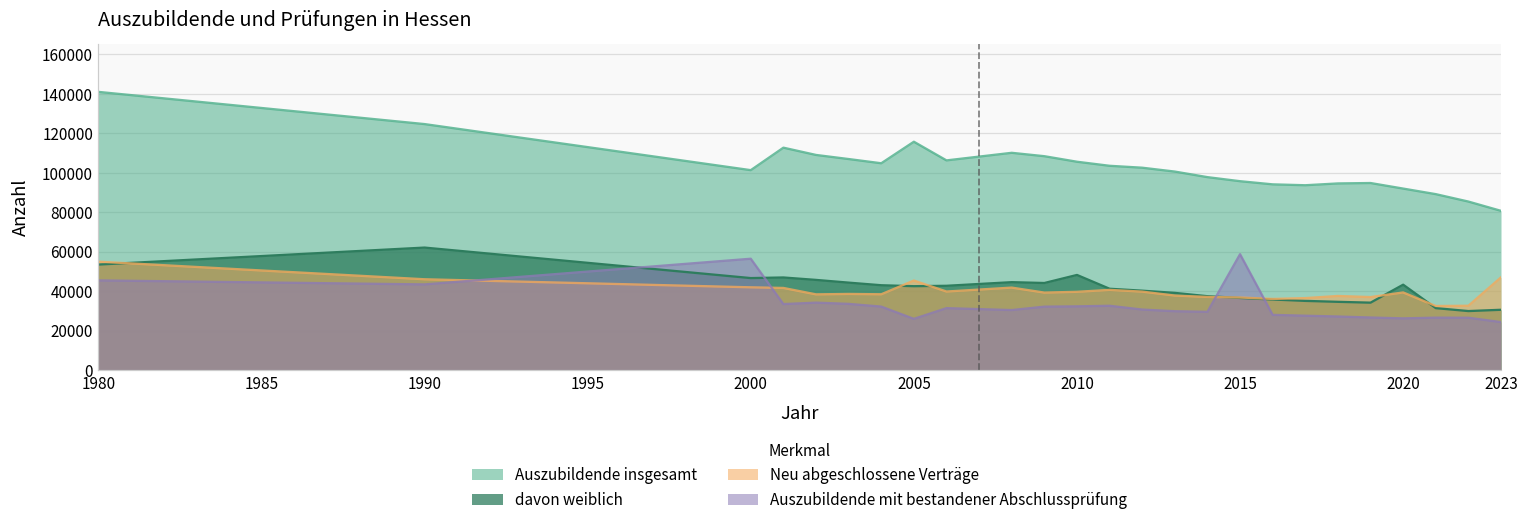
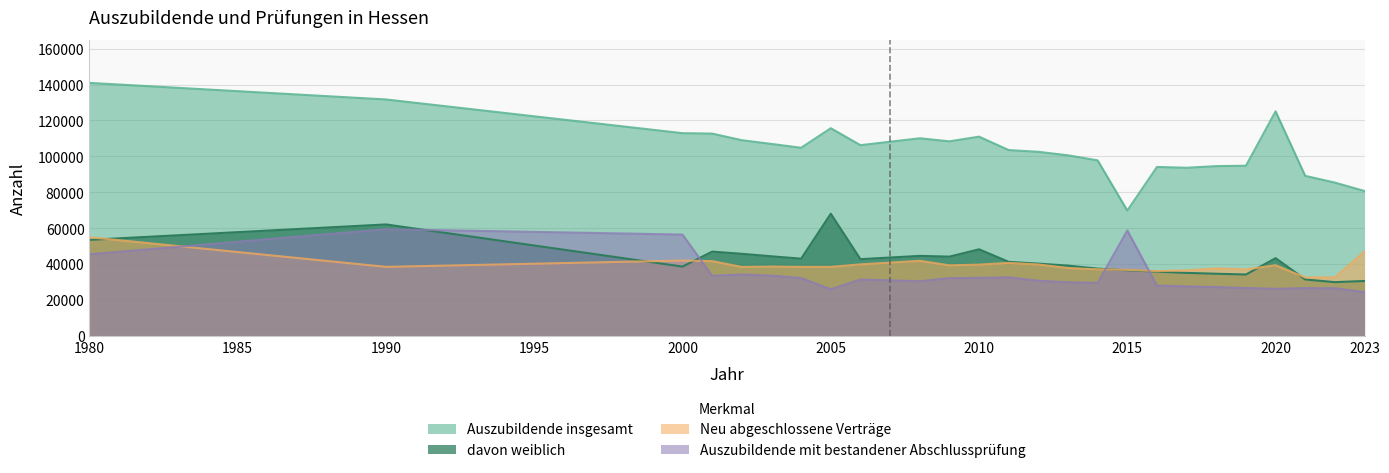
  {
    "Auszubildende insgesamt": {
      "1980": 141000,
-     "1990": 125000,
-     "2000": 101000,
+     "1990": 132000,
+     "2000": 113000,
      "2005": 116000,
-     "2010": 106000,
-     "2015": 96000,
-     "2020": 92000,
+     "2010": 111000,
+     "2015": 70000,
+     "2020": 125000,
      "2023": 81000
    },
    "davon weiblich": {
      "1980": 53000,
      "1990": 62000,
-     "2000": 47000,
-     "2005": 42000,
+     "2000": 39000,
+     "2005": 68000,
      "2010": 48000,
      "2020": 43000,
      "2023": 31000
    },
    "Neu abgeschlossene Verträge": {
      "1980": 55000,
-     "1990": 46000,
+     "1990": 38000,
      "2000": 42000,
-     "2005": 45000,
+     "2005": 38000,
      "2010": 40000,
      "2020": 39000,
      "2023": 47000
    },
    "Auszubildende mit bestandener Abschlussprüfung": {
      "1980": 45000,
-     "1990": 43000,
+     "1990": 59000,
      "2000": 56000,
      "2005": 26000,
      "2010": 32000,
      "2015": 59000,
      "2020": 26000,
      "2023": 24000
    }
  }
